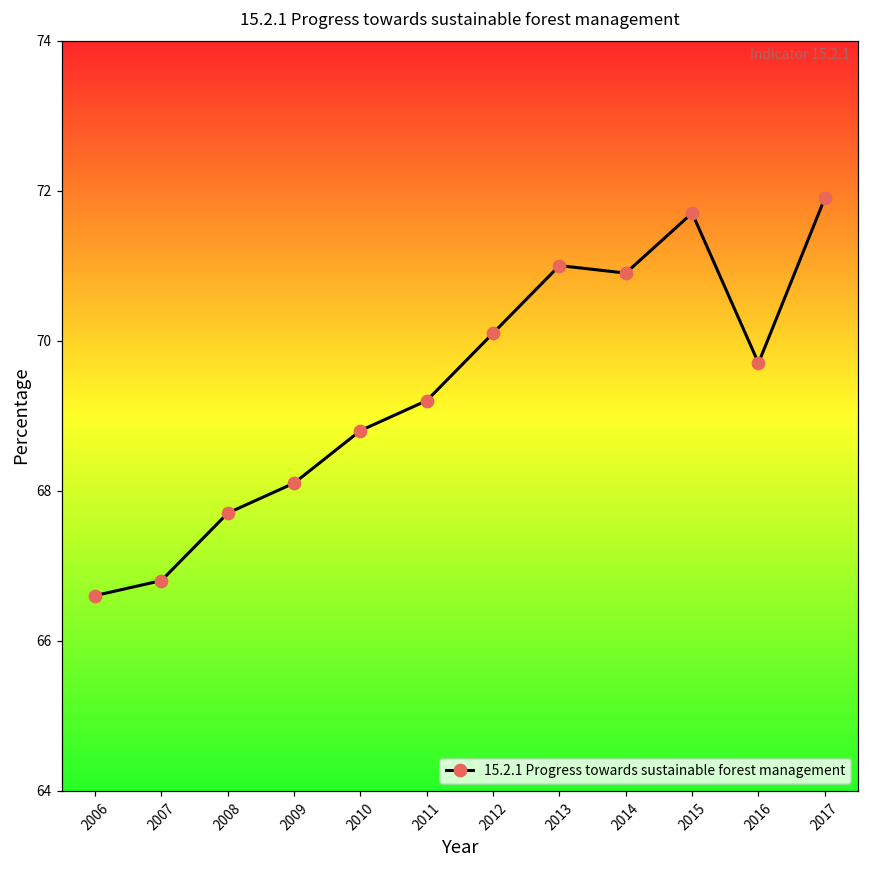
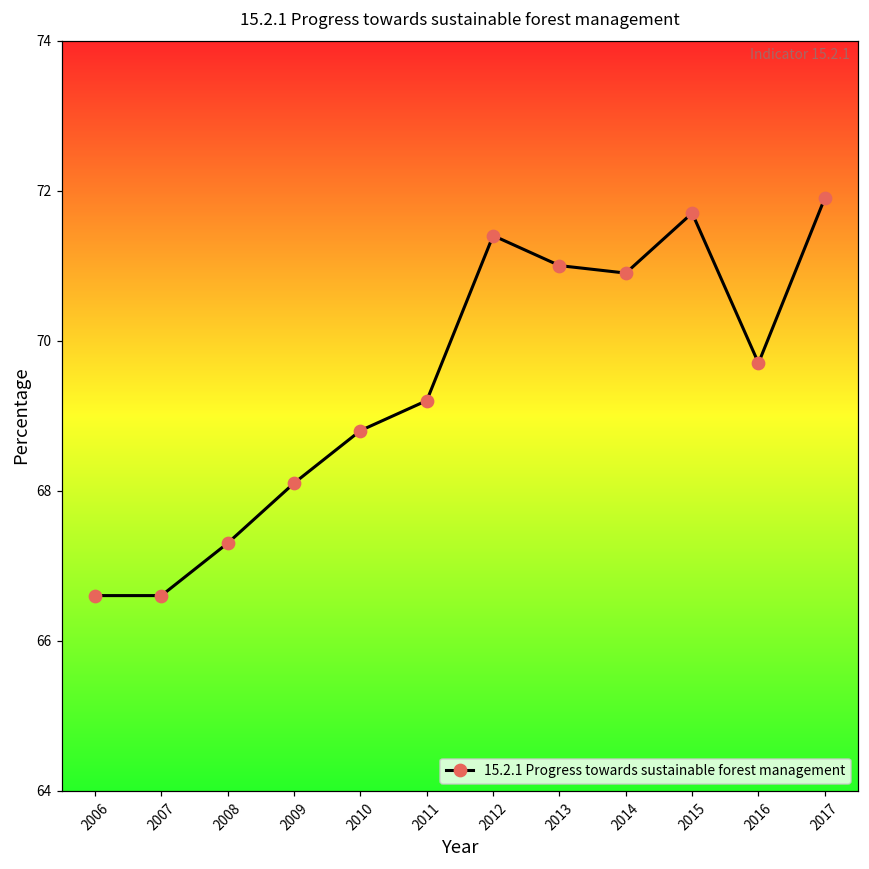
  {
    "2006": 66.6,
-   "2007": 66.8,
-   "2008": 67.7,
+   "2007": 66.6,
+   "2008": 67.3,
    "2009": 68.1,
    "2010": 68.8,
    "2011": 69.2,
-   "2012": 70.1,
+   "2012": 71.4,
    "2013": 71.0,
    "2014": 70.9,
    "2015": 71.7,
    "2016": 69.7,
    "2017": 71.9
  }
